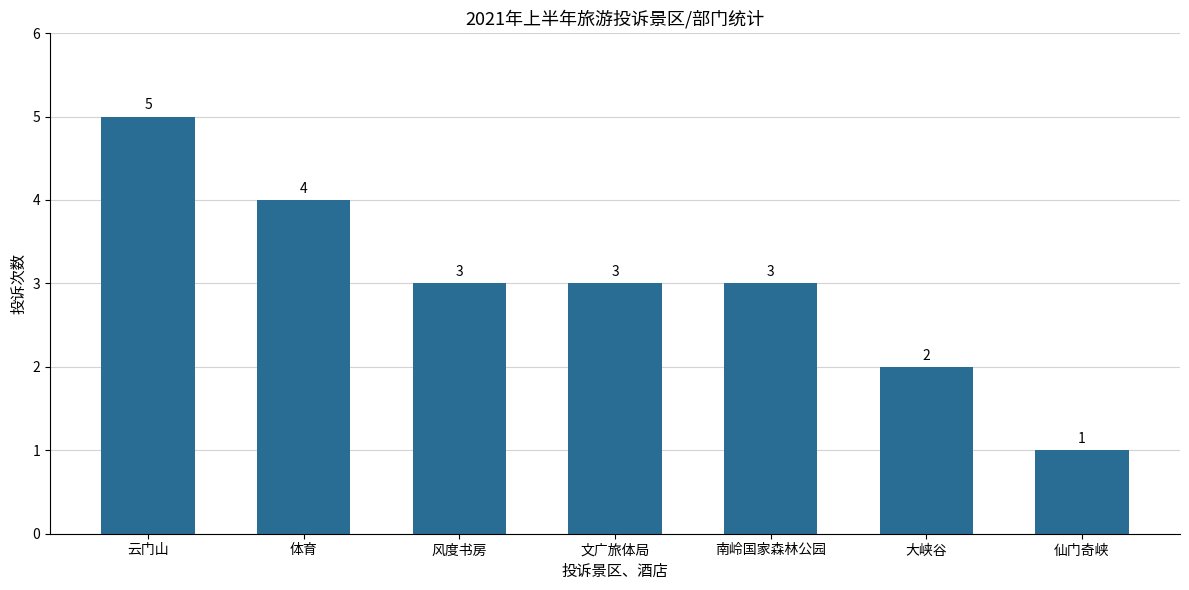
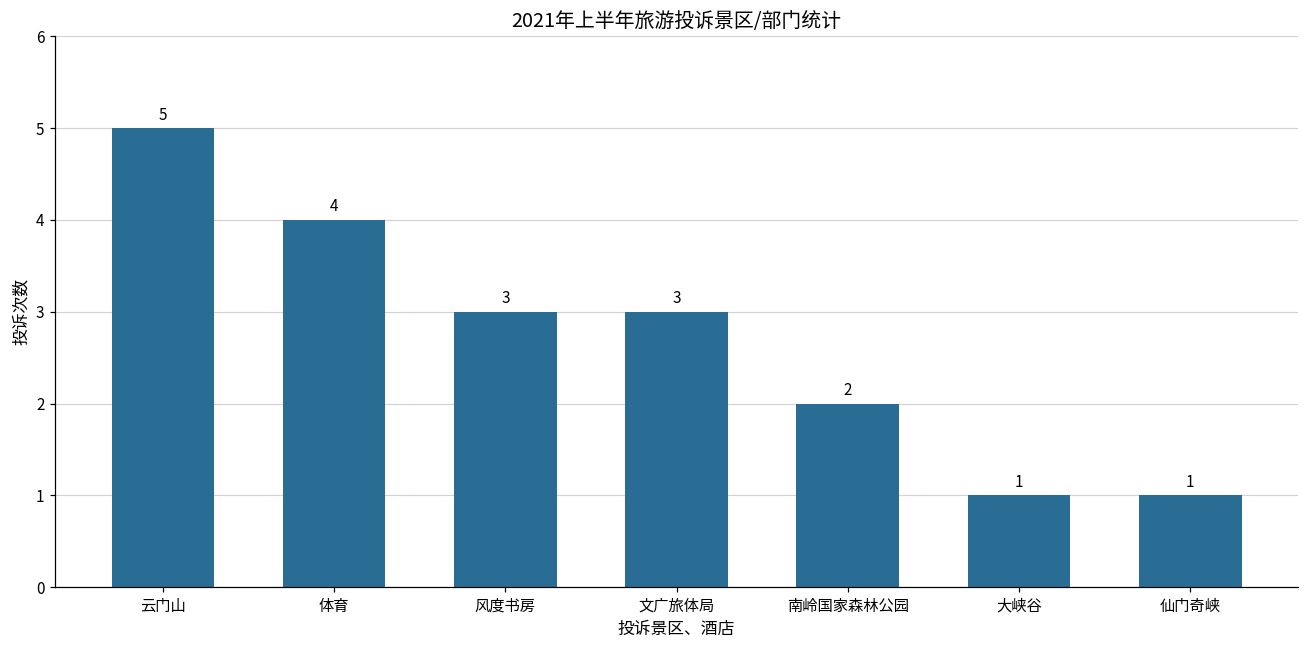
  {
    "云门山": 5,
    "体育": 4,
    "风度书房": 3,
    "文广旅体局": 3,
-   "南岭国家森林公园": 3,
-   "大峡谷": 2,
+   "南岭国家森林公园": 2,
+   "大峡谷": 1,
    "仙门奇峡": 1
  }
